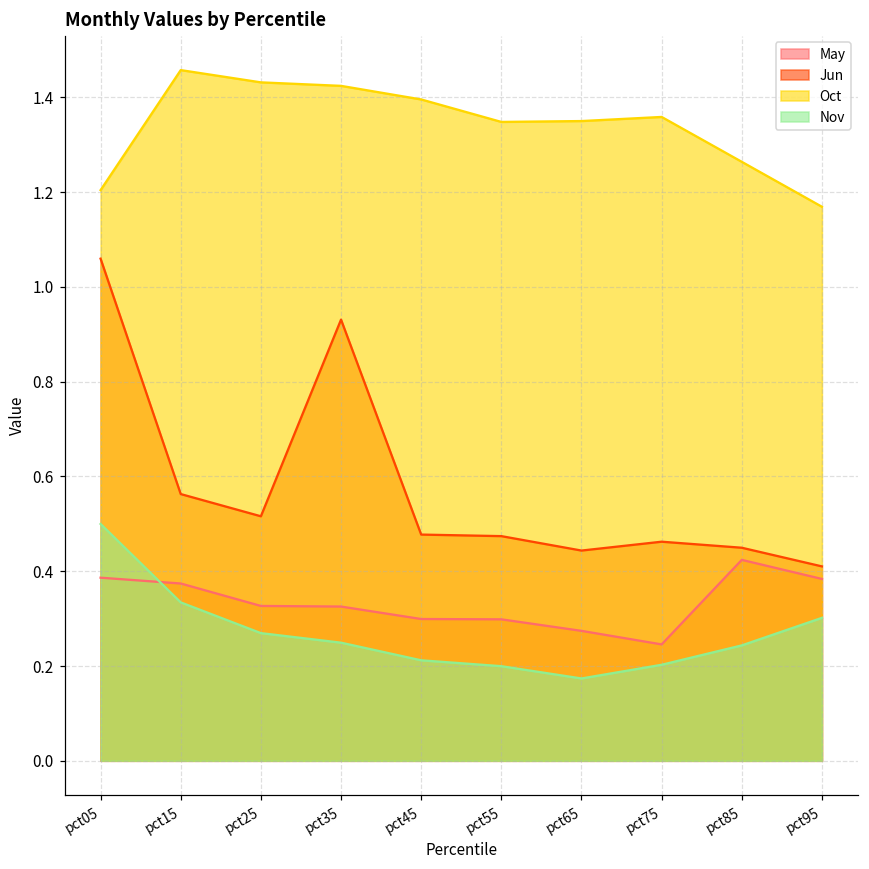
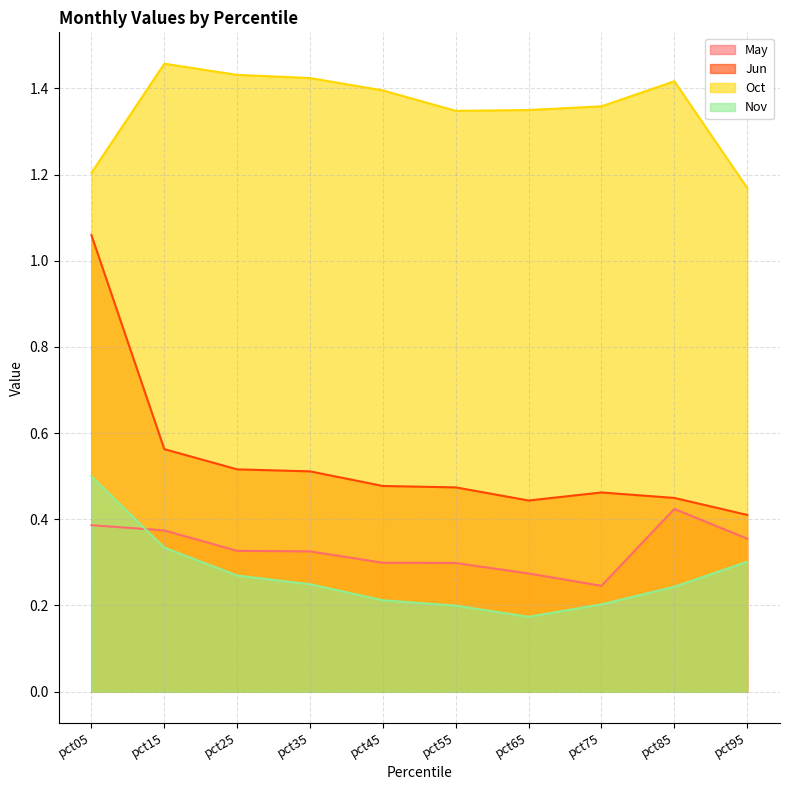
  {
    "May": {
      "pct05": 0.39,
      "pct15": 0.37,
      "pct25": 0.33,
      "pct35": 0.33,
      "pct45": 0.30,
      "pct55": 0.30,
      "pct65": 0.27,
      "pct75": 0.25,
      "pct85": 0.42,
-     "pct95": 0.38
+     "pct95": 0.35
    },
    "Jun": {
      "pct05": 1.06,
      "pct15": 0.56,
      "pct25": 0.52,
-     "pct35": 0.93,
+     "pct35": 0.51,
      "pct45": 0.48,
      "pct55": 0.47,
      "pct65": 0.44,
      "pct75": 0.46,
      "pct85": 0.45,
      "pct95": 0.41
    },
    "Oct": {
      "pct05": 1.20,
      "pct15": 1.46,
      "pct25": 1.43,
      "pct35": 1.42,
      "pct45": 1.40,
      "pct55": 1.35,
      "pct65": 1.35,
      "pct75": 1.36,
-     "pct85": 1.26,
+     "pct85": 1.42,
      "pct95": 1.17
    },
    "Nov": {
      "pct05": 0.50,
      "pct15": 0.33,
      "pct25": 0.27,
      "pct35": 0.25,
      "pct45": 0.21,
      "pct55": 0.20,
      "pct65": 0.17,
      "pct75": 0.20,
      "pct85": 0.24,
      "pct95": 0.30
    }
  }
